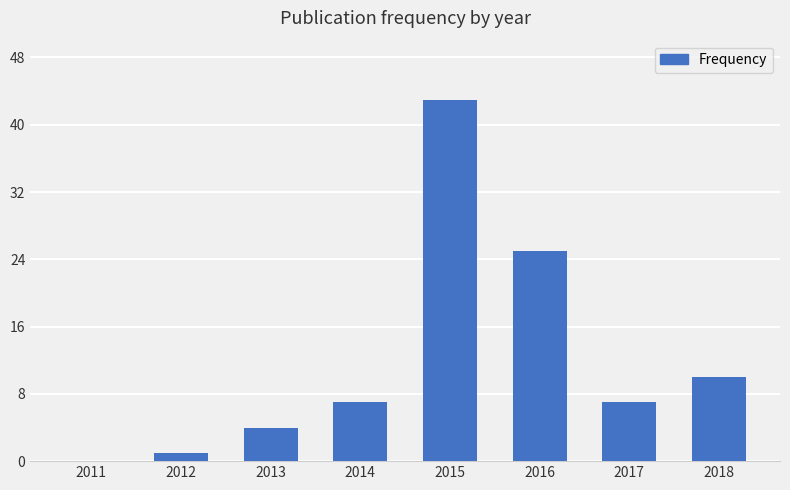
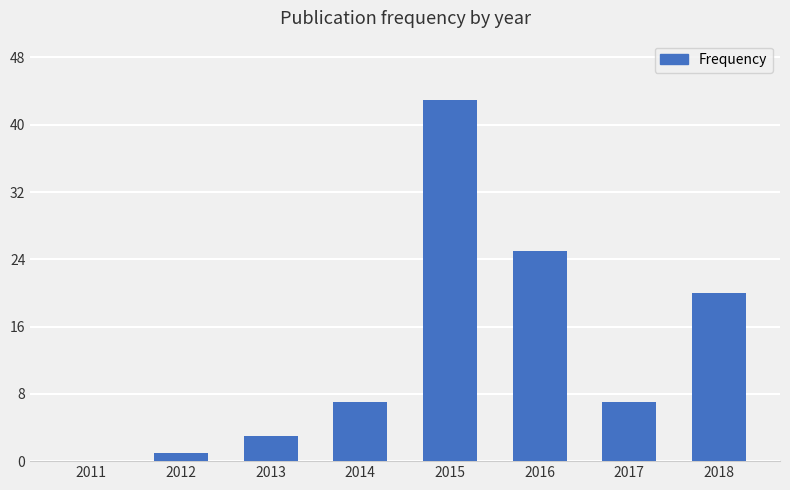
  {
    "2011": 0,
    "2012": 1,
-   "2013": 4,
+   "2013": 3,
    "2014": 7,
    "2015": 43,
    "2016": 25,
    "2017": 7,
-   "2018": 10
+   "2018": 20
  }
